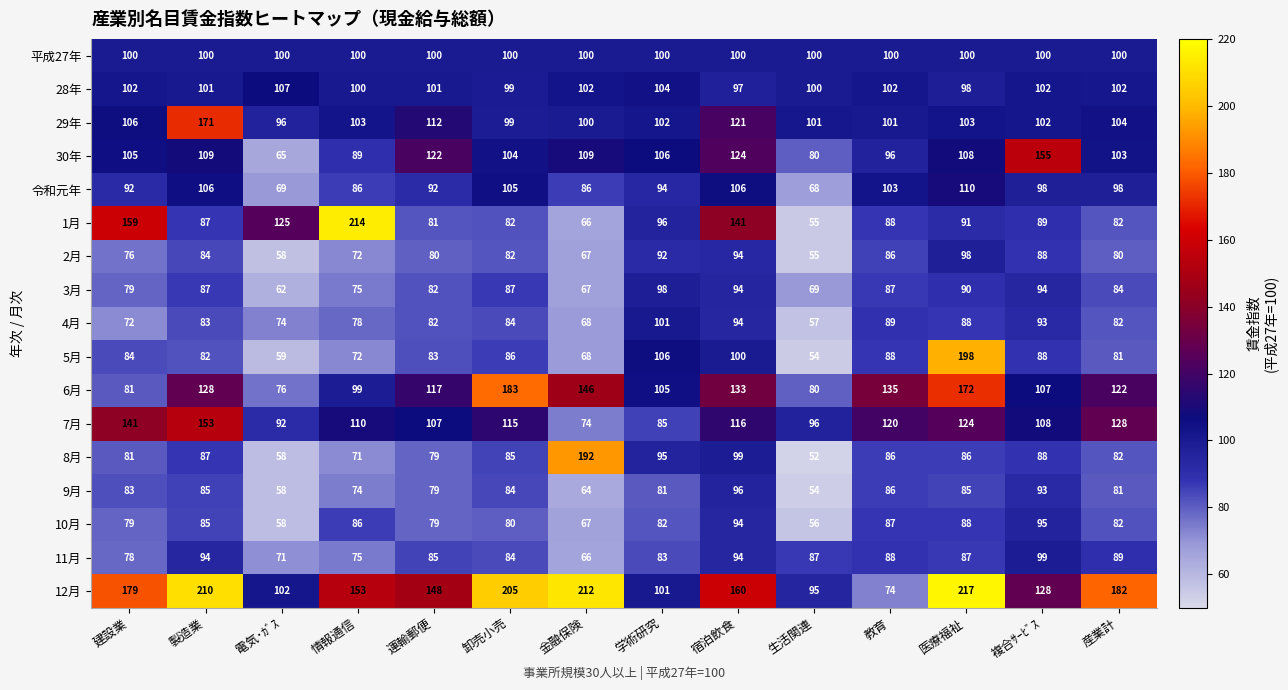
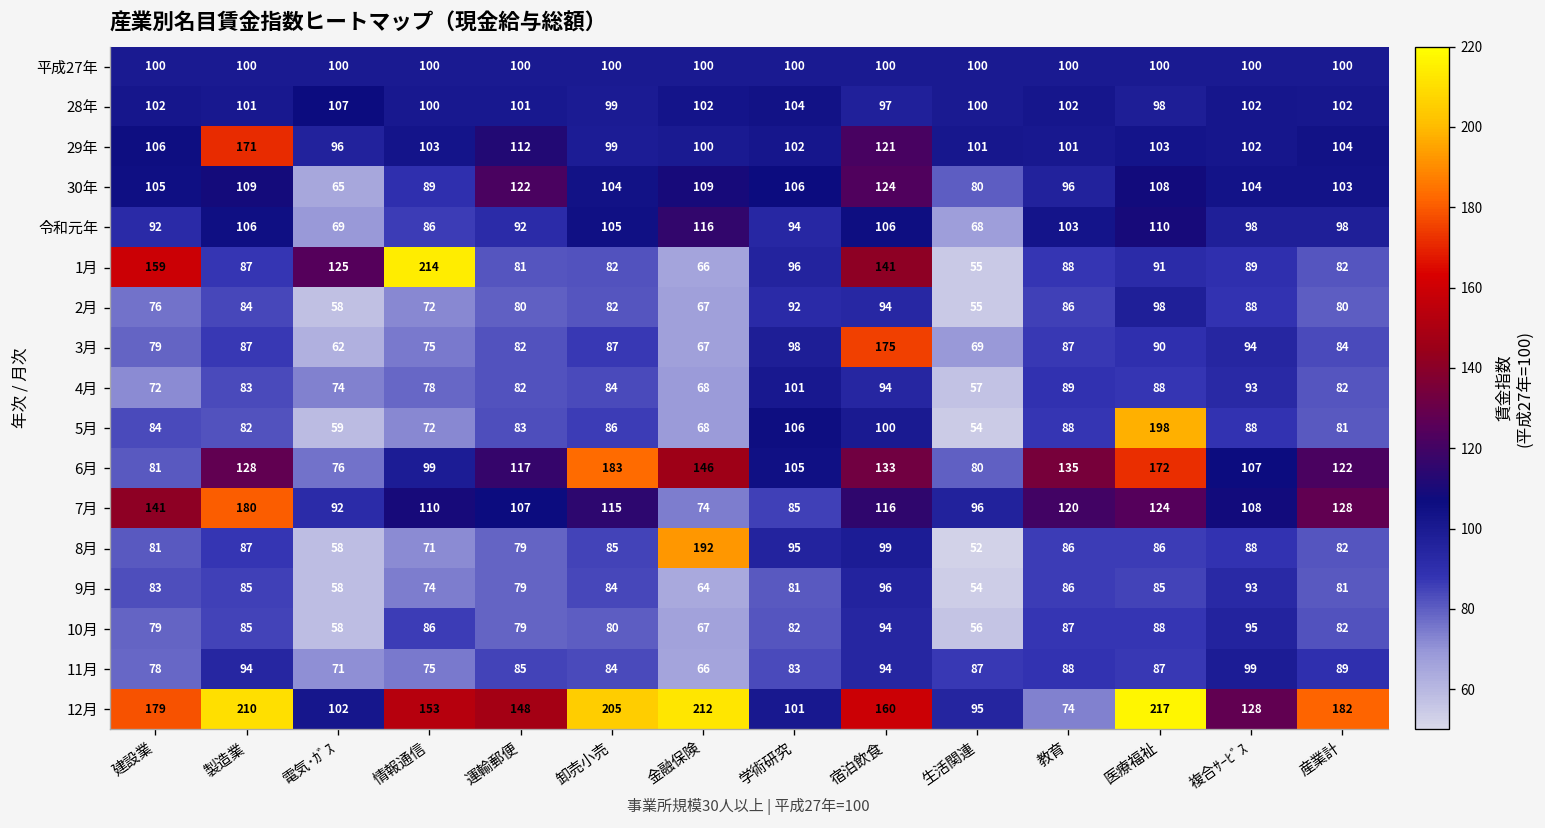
  {
    "30年": {
      "建設業": 105,
      "製造業": 109,
      "電気･ｶﾞｽ": 65,
      "情報通信": 89,
      "運輸郵便": 122,
      "卸売小売": 104,
      "金融保険": 109,
      "学術研究": 106,
      "宿泊飲食": 124,
      "生活関連": 80,
      "教育": 96,
      "医療福祉": 108,
-     "複合ｻｰﾋﾞｽ": 155,
+     "複合ｻｰﾋﾞｽ": 104,
      "産業計": 103
    },
    "令和元年": {
      "建設業": 92,
      "製造業": 106,
      "電気･ｶﾞｽ": 69,
      "情報通信": 86,
      "運輸郵便": 92,
      "卸売小売": 105,
-     "金融保険": 86,
+     "金融保険": 116,
      "学術研究": 94,
      "宿泊飲食": 106,
      "生活関連": 68,
      "教育": 103,
      "医療福祉": 110,
      "複合ｻｰﾋﾞｽ": 98,
      "産業計": 98
    },
    "3月": {
      "建設業": 79,
      "製造業": 87,
      "電気･ｶﾞｽ": 62,
      "情報通信": 75,
      "運輸郵便": 82,
      "卸売小売": 87,
      "金融保険": 67,
      "学術研究": 98,
-     "宿泊飲食": 94,
+     "宿泊飲食": 175,
      "生活関連": 69,
      "教育": 87,
      "医療福祉": 90,
      "複合ｻｰﾋﾞｽ": 94,
      "産業計": 84
    },
    "7月": {
      "建設業": 141,
-     "製造業": 153,
+     "製造業": 180,
      "電気･ｶﾞｽ": 92,
      "情報通信": 110,
      "運輸郵便": 107,
      "卸売小売": 115,
      "金融保険": 74,
      "学術研究": 85,
      "宿泊飲食": 116,
      "生活関連": 96,
      "教育": 120,
      "医療福祉": 124,
      "複合ｻｰﾋﾞｽ": 108,
      "産業計": 128
    }
  }
